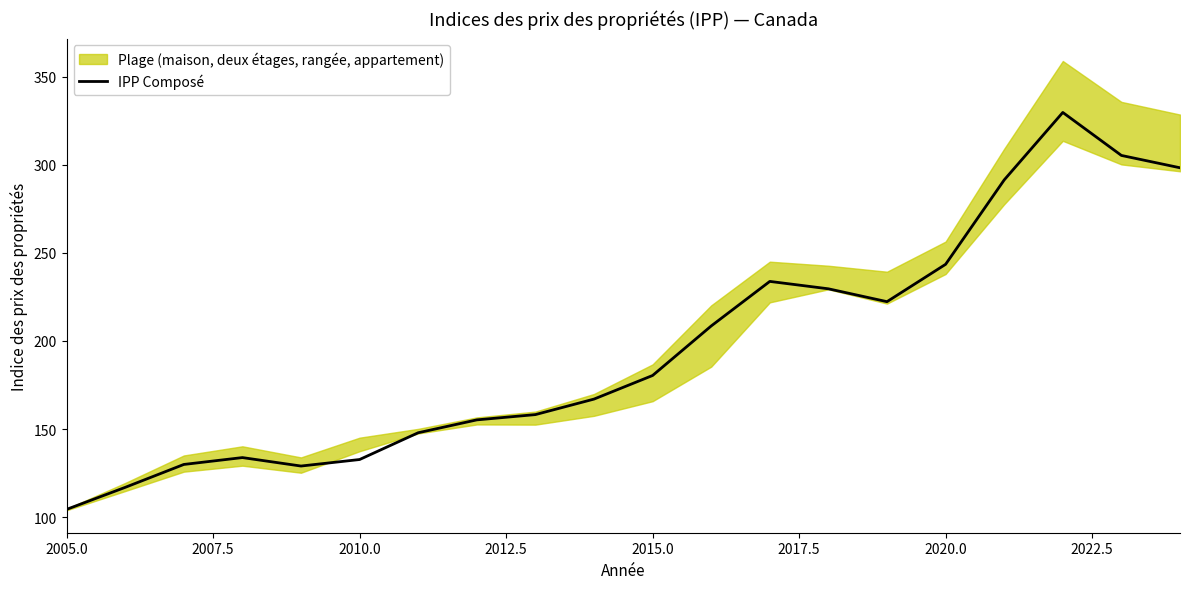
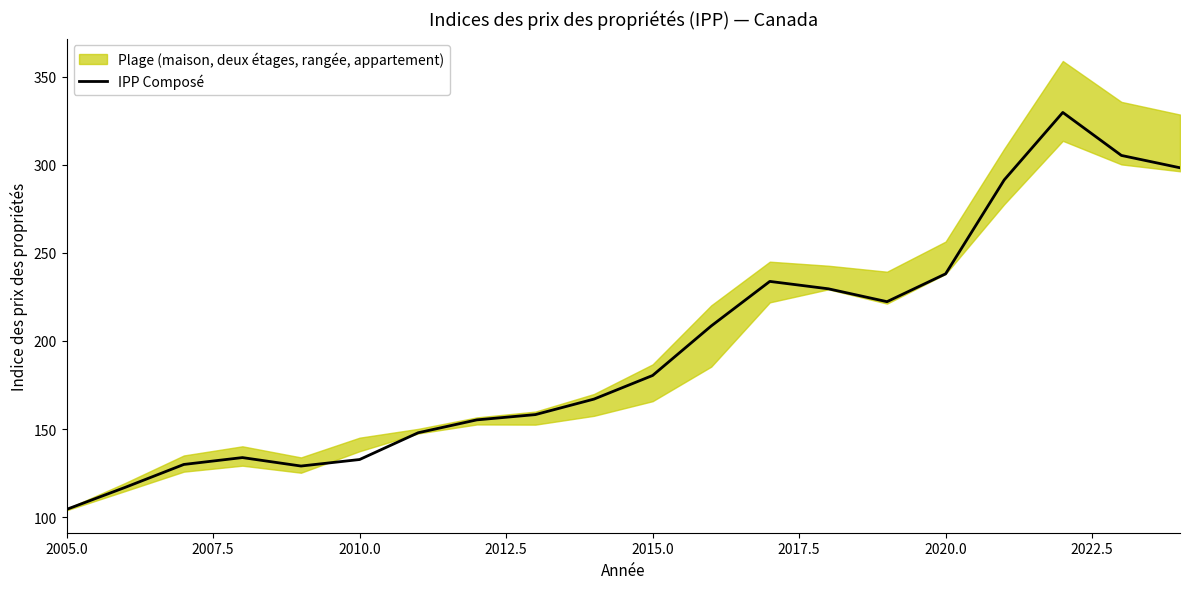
  {
    "IPP Composé": {
      "2010.0": 133,
      "2015.0": 180,
-     "2020.0": 244
+     "2020.0": 238
    }
  }
